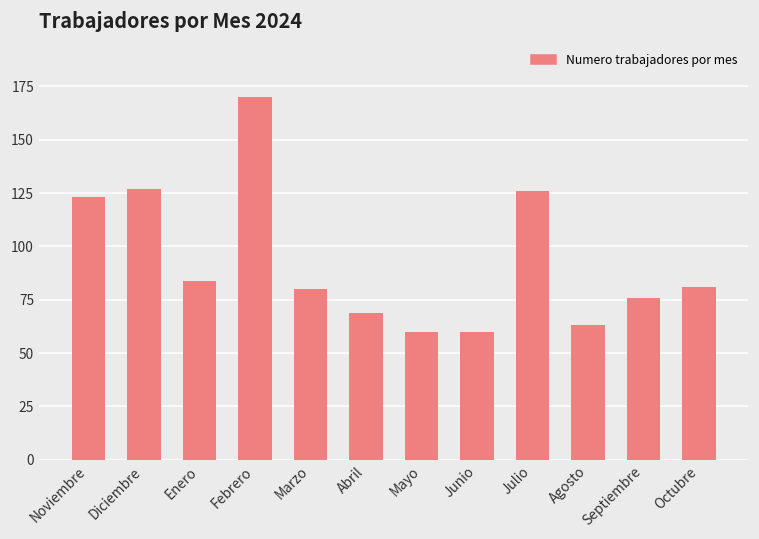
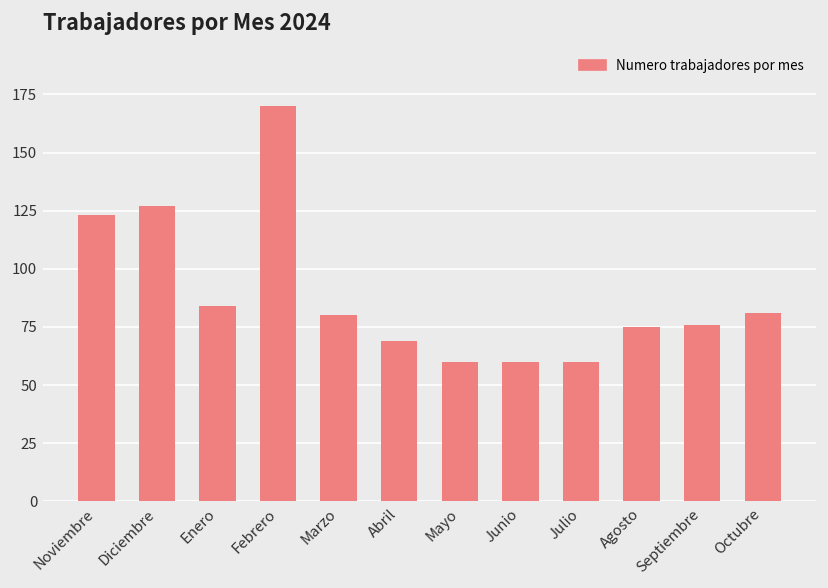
  {
    "Noviembre": 123,
    "Diciembre": 127,
    "Enero": 84,
    "Febrero": 170,
    "Marzo": 80,
    "Abril": 69,
    "Mayo": 60,
    "Junio": 60,
-   "Julio": 126,
-   "Agosto": 63,
+   "Julio": 60,
+   "Agosto": 75,
    "Septiembre": 76,
    "Octubre": 81
  }
